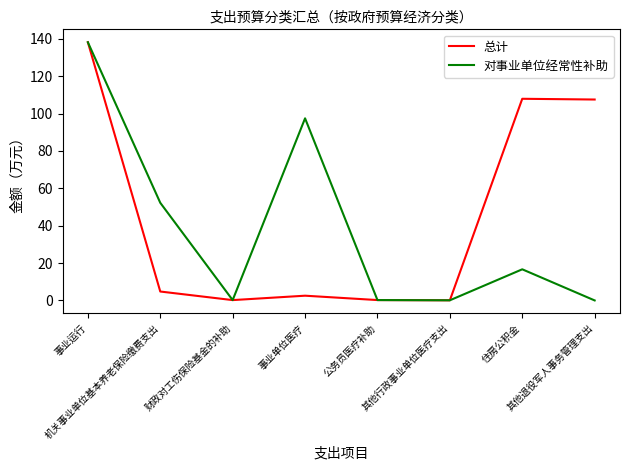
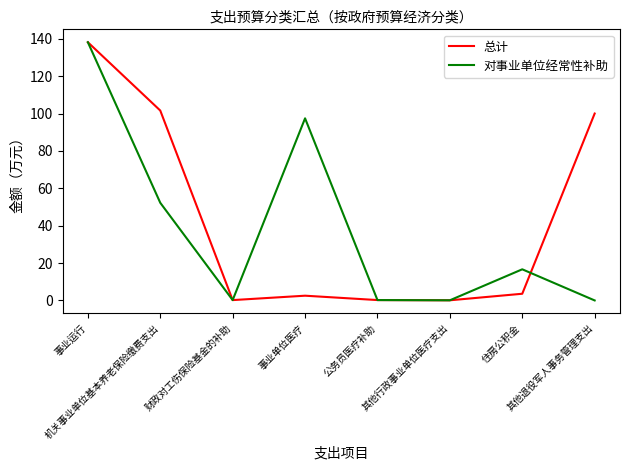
  {
    "总计": {
-     "机关事业单位基本养老保险缴费支出": 5,
+     "机关事业单位基本养老保险缴费支出": 102,
      "事业单位医疗": 3,
-     "住房公积金": 108,
-     "其他退役军人事务管理支出": 108
+     "住房公积金": 4,
+     "其他退役军人事务管理支出": 100
    },
    "对事业单位经常性补助": {
      "机关事业单位基本养老保险缴费支出": 52,
      "事业单位医疗": 97,
      "住房公积金": 17,
      "其他退役军人事务管理支出": 0
    }
  }
